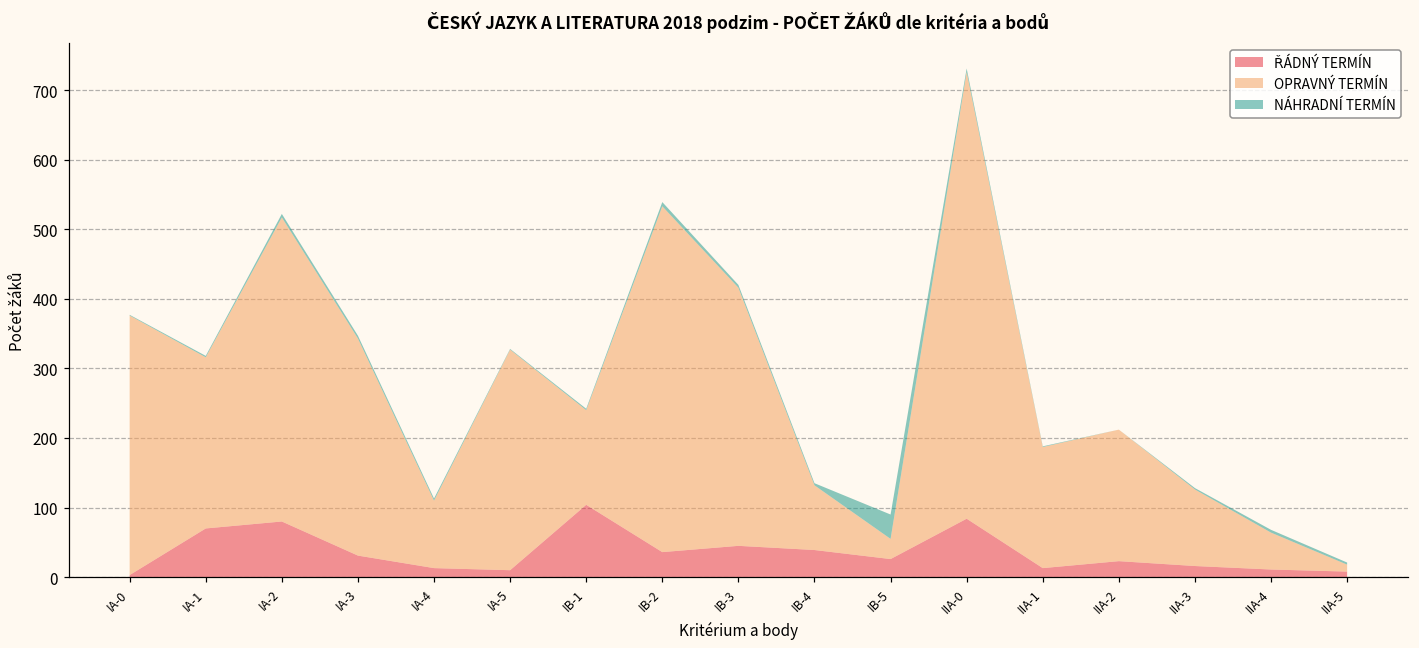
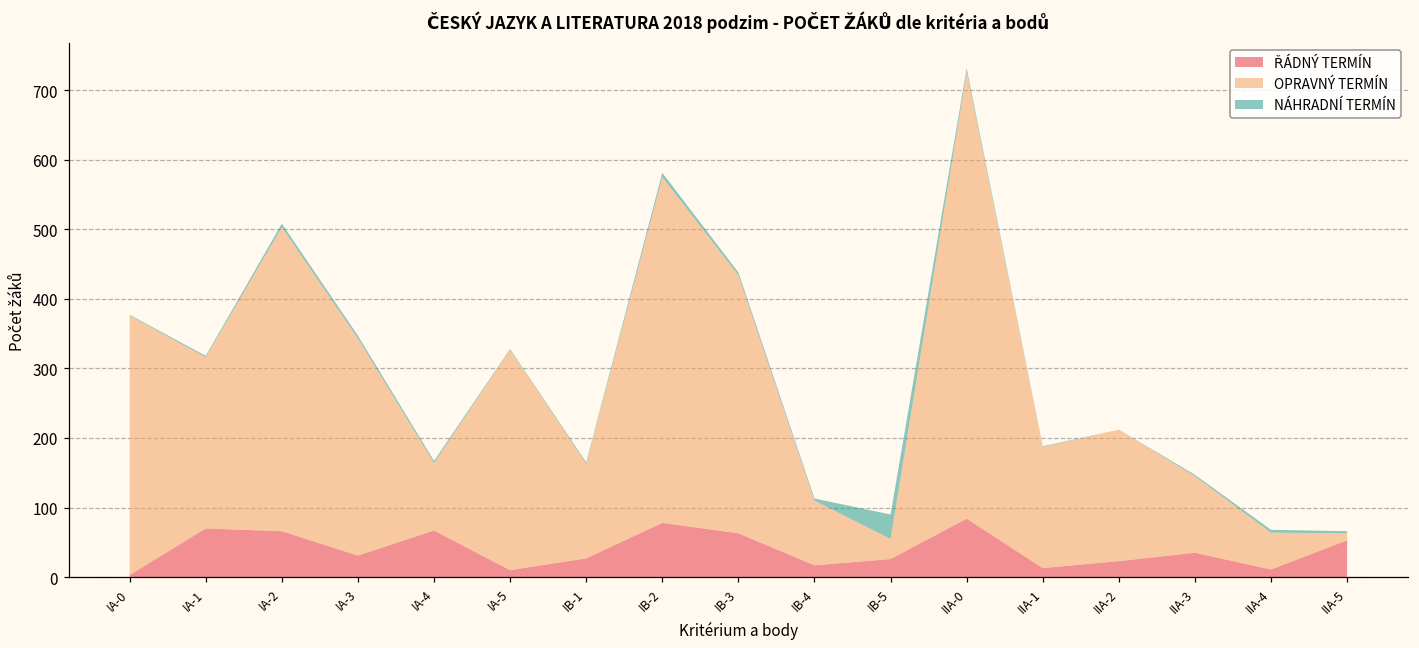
  {
    "ŘÁDNÝ TERMÍN": {
      "IA-1": 70,
-     "IA-2": 80,
+     "IA-2": 70,
      "IA-3": 30,
-     "IA-4": 10,
+     "IA-4": 70,
      "IA-5": 10,
-     "IB-1": 100,
-     "IB-2": 40,
-     "IB-3": 50,
-     "IB-4": 40,
+     "IB-1": 30,
+     "IB-2": 80,
+     "IB-3": 60,
+     "IB-4": 20,
      "IB-5": 30,
      "IIA-0": 80,
      "IIA-1": 10,
      "IIA-2": 20,
-     "IIA-3": 20,
+     "IIA-3": 40,
      "IIA-4": 10,
-     "IIA-5": 10
+     "IIA-5": 50
    },
    "OPRAVNÝ TERMÍN": {
      "IA-2": 440,
      "IB-2": 500,
      "IB-5": 30,
      "IIA-0": 640
    },
    "NÁHRADNÍ TERMÍN": {
      "IA-2": 10,
      "IB-2": 10,
      "IB-5": 40,
      "IIA-0": 10
    }
  }
